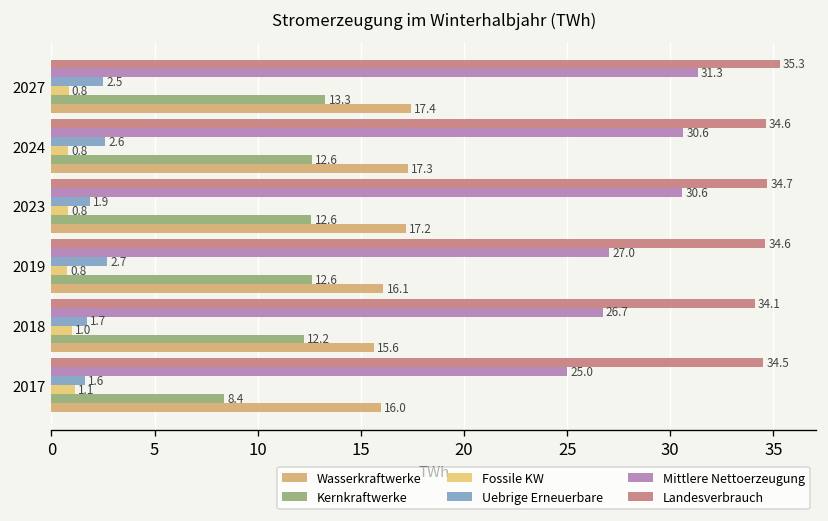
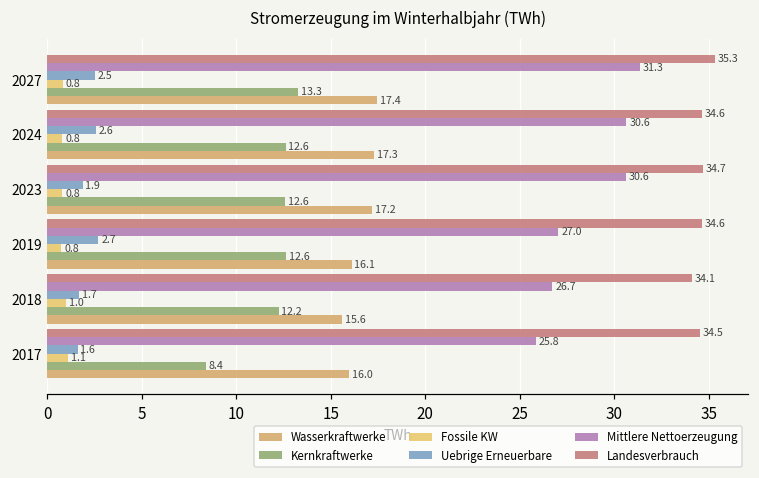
  {
    "Kernkraftwerke": {
      "2027": 13.3,
      "2024": 12.6,
      "2023": 12.6,
      "2019": 12.6,
      "2018": 12.2,
      "2017": 8.4
    },
    "Uebrige Erneuerbare": {
      "2027": 2.5,
      "2024": 2.6,
      "2023": 1.9,
      "2019": 2.7,
      "2018": 1.7,
      "2017": 1.6
    },
    "Mittlere Nettoerzeugung": {
      "2027": 31.3,
      "2024": 30.6,
      "2023": 30.6,
      "2019": 27.0,
      "2018": 26.7,
-     "2017": 25.0
+     "2017": 25.8
    }
  }
